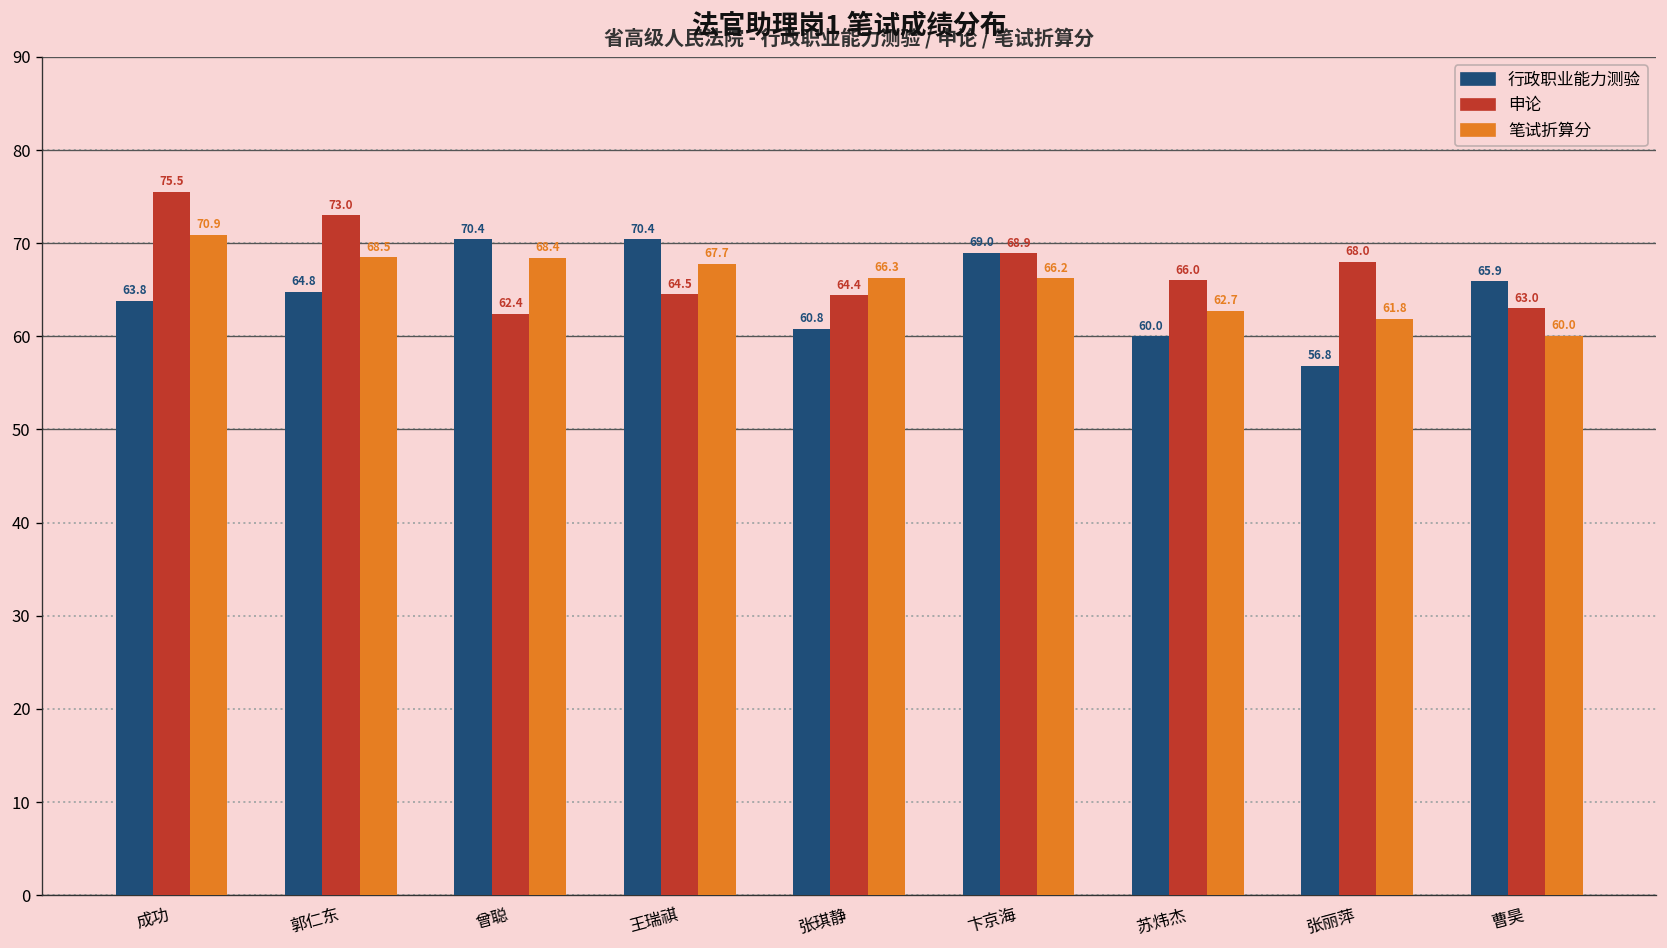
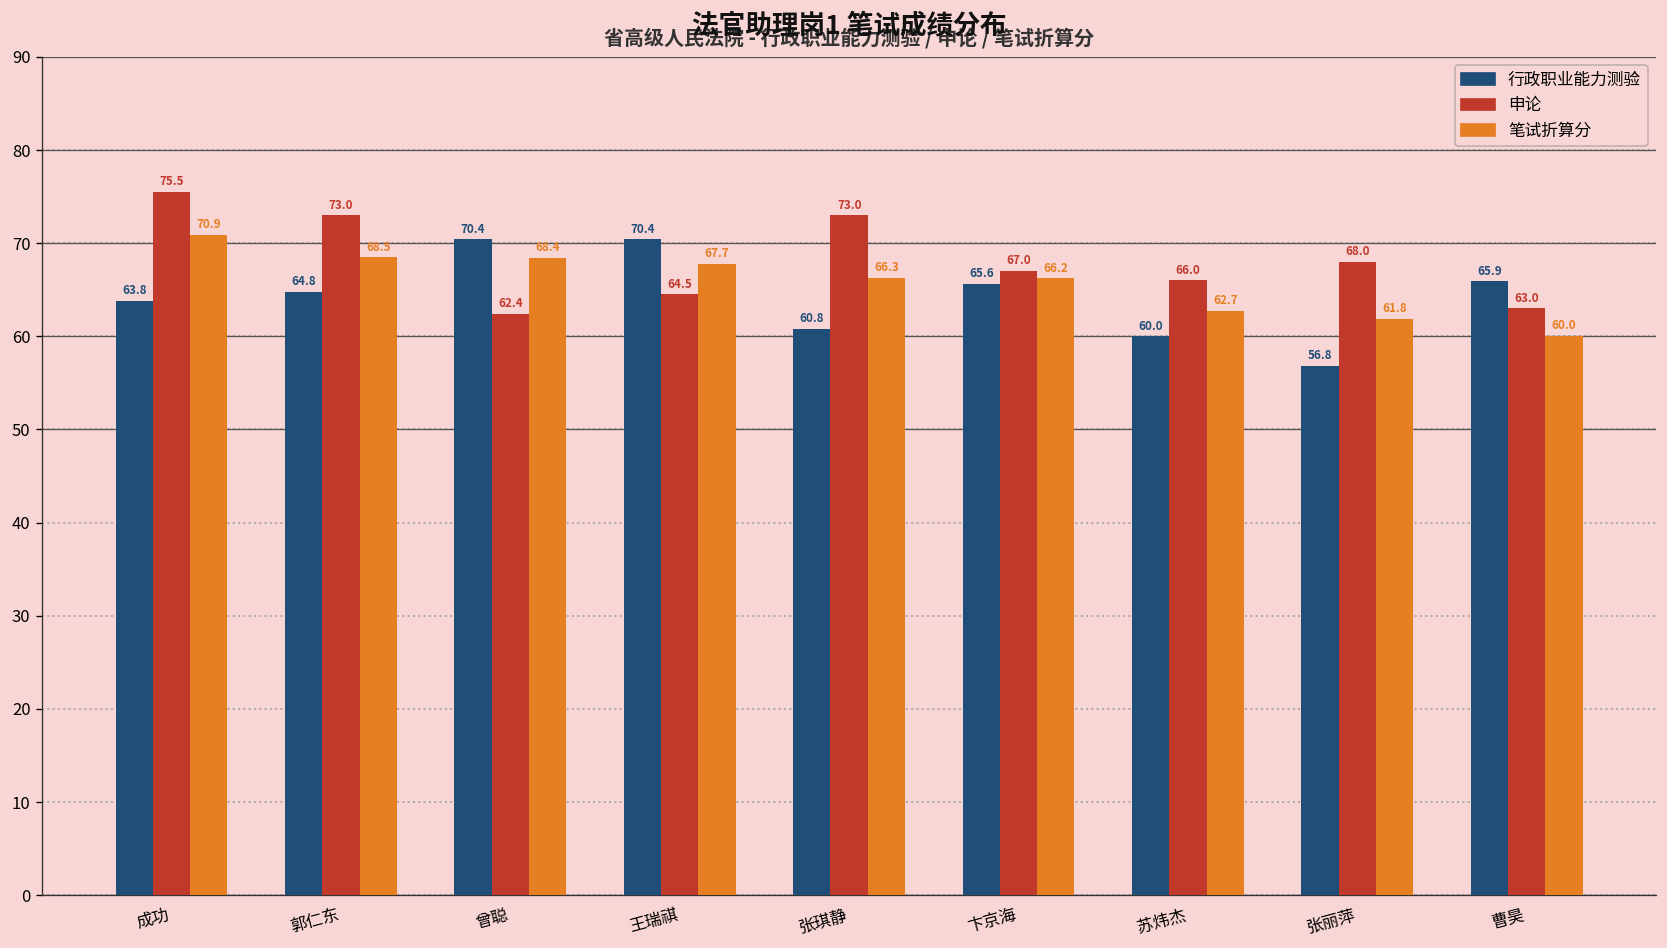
  {
    "行政职业能力测验": {
      "成功": 63.8,
      "郭仁东": 64.8,
      "曾聪": 70.4,
      "王瑞祺": 70.4,
      "张琪静": 60.8,
-     "卞京海": 69.0,
+     "卞京海": 65.6,
      "苏炜杰": 60.0,
      "张丽萍": 56.8,
      "曹昊": 65.9
    },
    "申论": {
      "成功": 75.5,
      "郭仁东": 73.0,
      "曾聪": 62.4,
      "王瑞祺": 64.5,
-     "张琪静": 64.4,
-     "卞京海": 68.9,
+     "张琪静": 73.0,
+     "卞京海": 67.0,
      "苏炜杰": 66.0,
      "张丽萍": 68.0,
      "曹昊": 63.0
    },
    "笔试折算分": {
      "成功": 70.9,
      "郭仁东": 68.5,
      "曾聪": 68.4,
      "王瑞祺": 67.7,
      "张琪静": 66.3,
      "卞京海": 66.2,
      "苏炜杰": 62.7,
      "张丽萍": 61.8,
      "曹昊": 60.0
    }
  }
